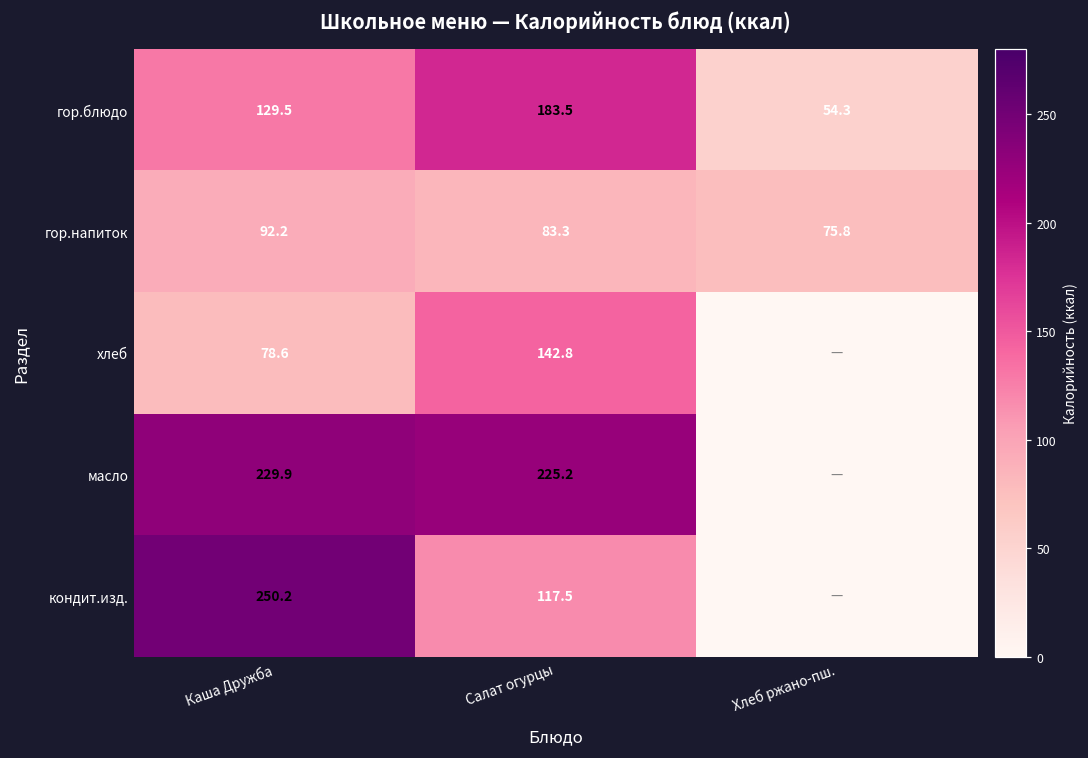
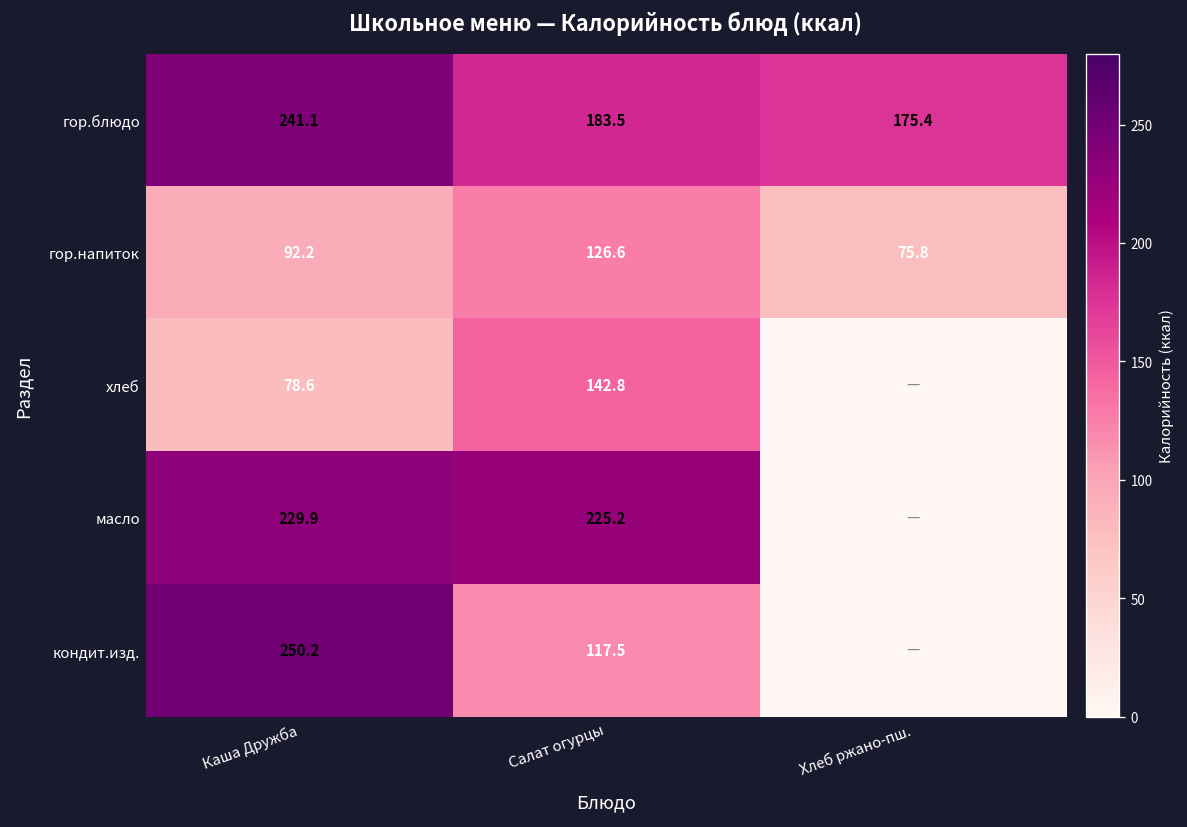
  {
    "гор.блюдо": {
-     "Каша Дружба": 129.5,
+     "Каша Дружба": 241.1,
      "Салат огурцы": 183.5,
-     "Хлеб ржано-пш.": 54.3
+     "Хлеб ржано-пш.": 175.4
    },
    "гор.напиток": {
      "Каша Дружба": 92.2,
-     "Салат огурцы": 83.3,
+     "Салат огурцы": 126.6,
      "Хлеб ржано-пш.": 75.8
    },
    "хлеб": {
      "Каша Дружба": 78.6,
      "Салат огурцы": 142.8
    },
    "масло": {
      "Каша Дружба": 229.9,
      "Салат огурцы": 225.2
    },
    "кондит.изд.": {
      "Каша Дружба": 250.2,
      "Салат огурцы": 117.5
    }
  }
